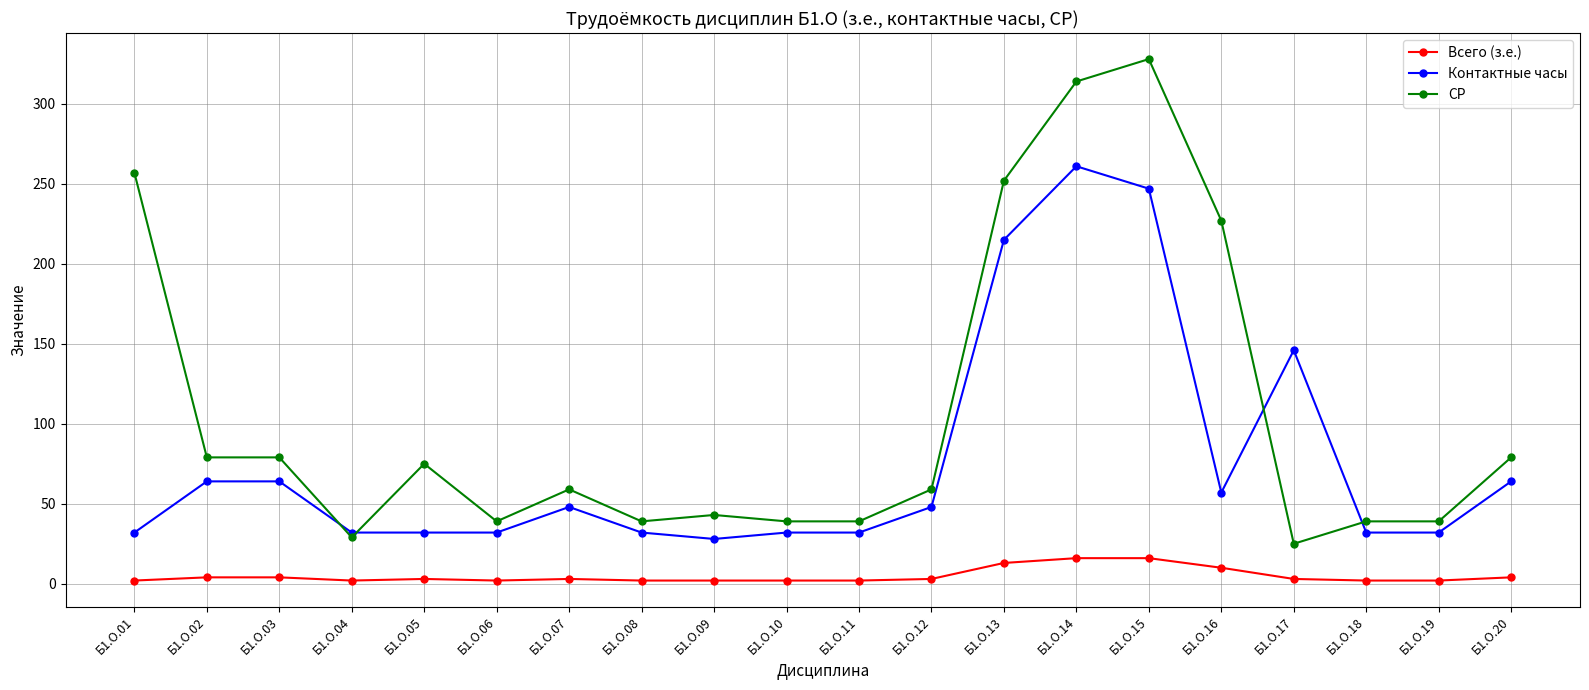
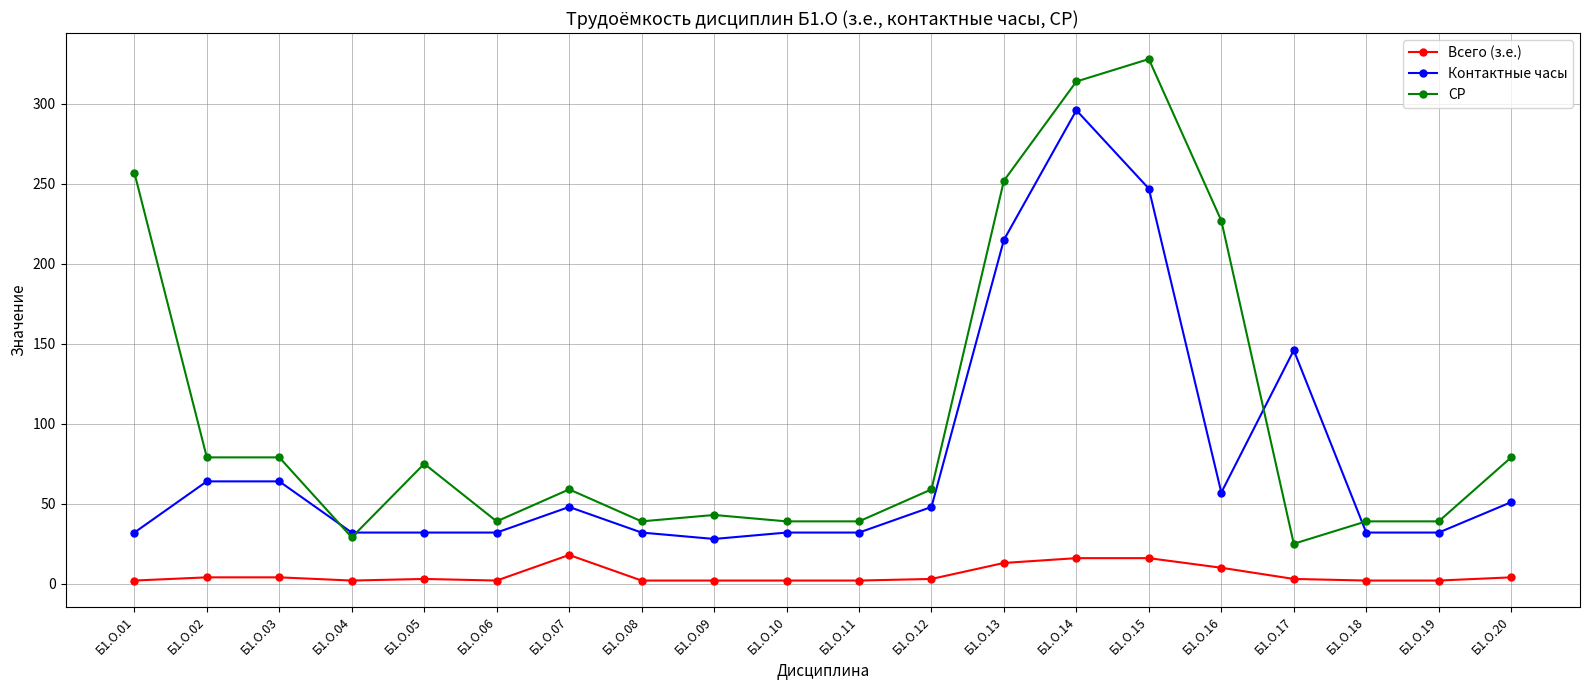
  {
    "Всего (з.е.)": {
      "Б1.О.01": 2,
      "Б1.О.02": 4,
      "Б1.О.03": 4,
      "Б1.О.04": 2,
      "Б1.О.05": 3,
      "Б1.О.06": 2,
-     "Б1.О.07": 3,
+     "Б1.О.07": 18,
      "Б1.О.08": 2,
      "Б1.О.09": 2,
      "Б1.О.10": 2,
      "Б1.О.11": 2,
      "Б1.О.12": 3,
      "Б1.О.13": 13,
      "Б1.О.14": 16,
      "Б1.О.15": 16,
      "Б1.О.16": 10,
      "Б1.О.17": 3,
      "Б1.О.18": 2,
      "Б1.О.19": 2,
      "Б1.О.20": 4
    },
    "Контактные часы": {
      "Б1.О.01": 32,
      "Б1.О.02": 64,
      "Б1.О.03": 64,
      "Б1.О.04": 32,
      "Б1.О.05": 32,
      "Б1.О.06": 32,
      "Б1.О.07": 48,
      "Б1.О.08": 32,
      "Б1.О.09": 28,
      "Б1.О.10": 32,
      "Б1.О.11": 32,
      "Б1.О.12": 48,
      "Б1.О.13": 215,
-     "Б1.О.14": 261,
+     "Б1.О.14": 296,
      "Б1.О.15": 247,
      "Б1.О.16": 57,
      "Б1.О.17": 146,
      "Б1.О.18": 32,
      "Б1.О.19": 32,
-     "Б1.О.20": 64
+     "Б1.О.20": 51
    },
    "СР": {
      "Б1.О.01": 257,
      "Б1.О.02": 79,
      "Б1.О.03": 79,
      "Б1.О.04": 29,
      "Б1.О.05": 75,
      "Б1.О.06": 39,
      "Б1.О.07": 59,
      "Б1.О.08": 39,
      "Б1.О.09": 43,
      "Б1.О.10": 39,
      "Б1.О.11": 39,
      "Б1.О.12": 59,
      "Б1.О.13": 252,
      "Б1.О.14": 314,
      "Б1.О.15": 328,
      "Б1.О.16": 227,
      "Б1.О.17": 25,
      "Б1.О.18": 39,
      "Б1.О.19": 39,
      "Б1.О.20": 79
    }
  }
